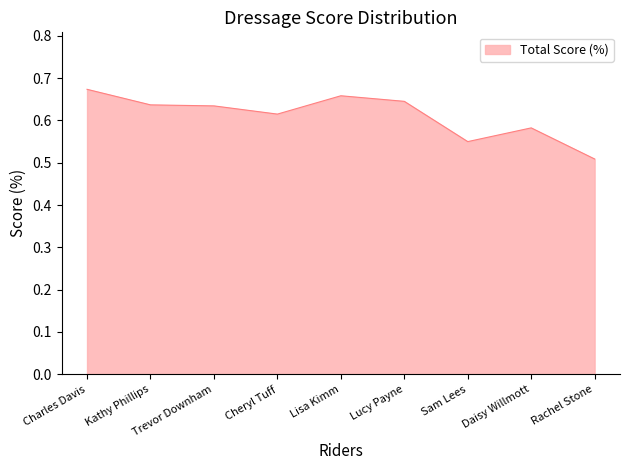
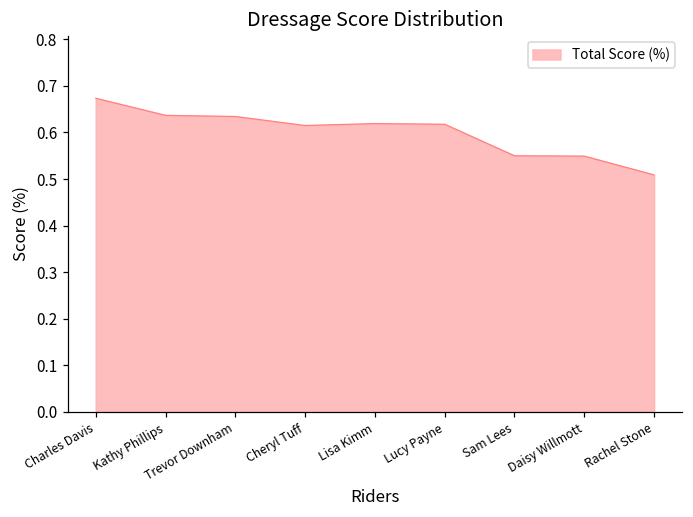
  {
    "Charles Davis": 0.67,
    "Kathy Phillips": 0.64,
    "Trevor Downham": 0.63,
    "Cheryl Tuff": 0.61,
-   "Lisa Kimm": 0.66,
-   "Lucy Payne": 0.65,
+   "Lisa Kimm": 0.62,
+   "Lucy Payne": 0.62,
    "Sam Lees": 0.55,
-   "Daisy Willmott": 0.58,
+   "Daisy Willmott": 0.55,
    "Rachel Stone": 0.51
  }
